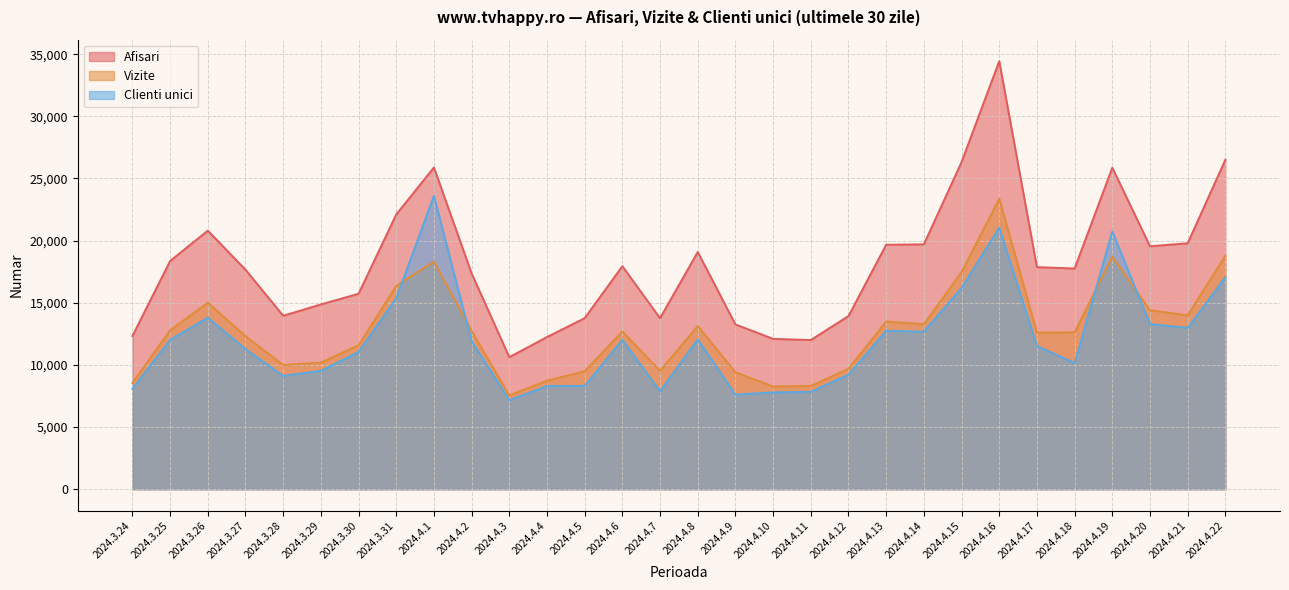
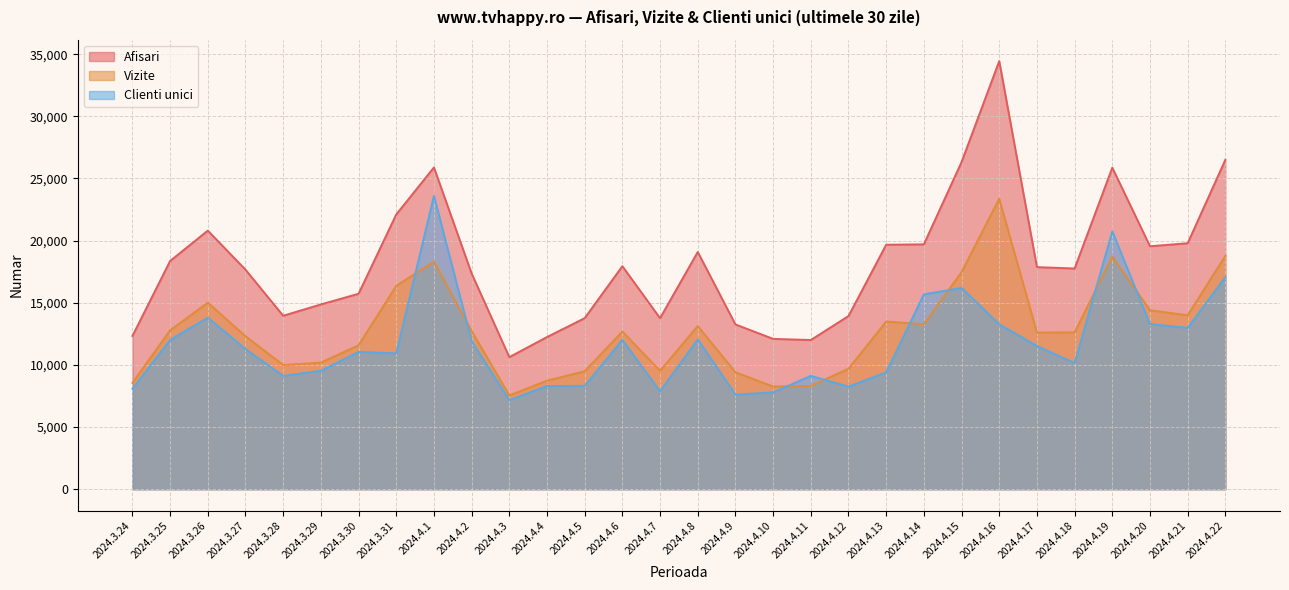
  {
    "Clienti unici": {
      "2024.3.24": "8,100",
      "2024.3.25": "12,000",
      "2024.3.26": "13,800",
      "2024.3.27": "11,300",
      "2024.3.28": "9,100",
      "2024.3.29": "9,500",
      "2024.3.30": "11,100",
-     "2024.3.31": "15,400",
+     "2024.3.31": "10,900",
      "2024.4.1": "23,600",
      "2024.4.2": "11,900",
      "2024.4.3": "7,200",
      "2024.4.4": "8,300",
      "2024.4.5": "8,300",
      "2024.4.6": "12,000",
      "2024.4.7": "7,900",
      "2024.4.8": "12,100",
      "2024.4.9": "7,600",
      "2024.4.10": "7,800",
-     "2024.4.11": "7,800",
-     "2024.4.12": "9,200",
-     "2024.4.13": "12,700",
-     "2024.4.14": "12,700",
+     "2024.4.11": "9,100",
+     "2024.4.12": "8,300",
+     "2024.4.13": "9,400",
+     "2024.4.14": "15,700",
      "2024.4.15": "16,200",
-     "2024.4.16": "21,000",
+     "2024.4.16": "13,300",
      "2024.4.17": "11,500",
      "2024.4.18": "10,100",
      "2024.4.19": "20,700",
      "2024.4.20": "13,300",
      "2024.4.21": "13,000",
      "2024.4.22": "17,100"
    }
  }
